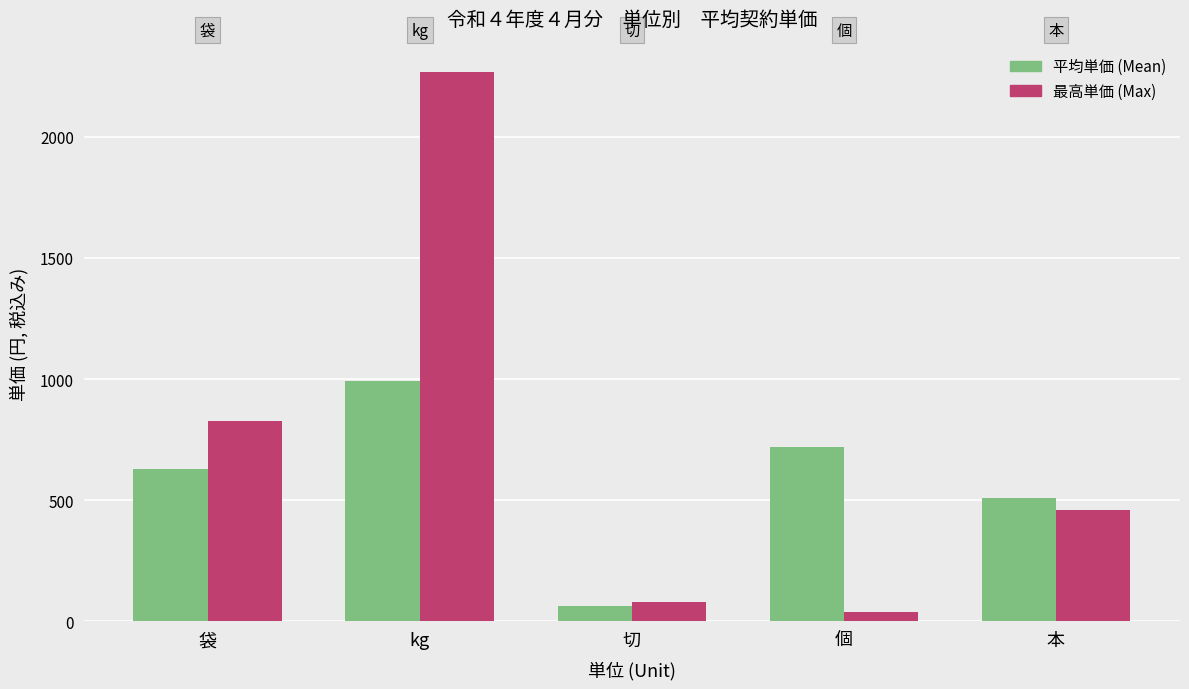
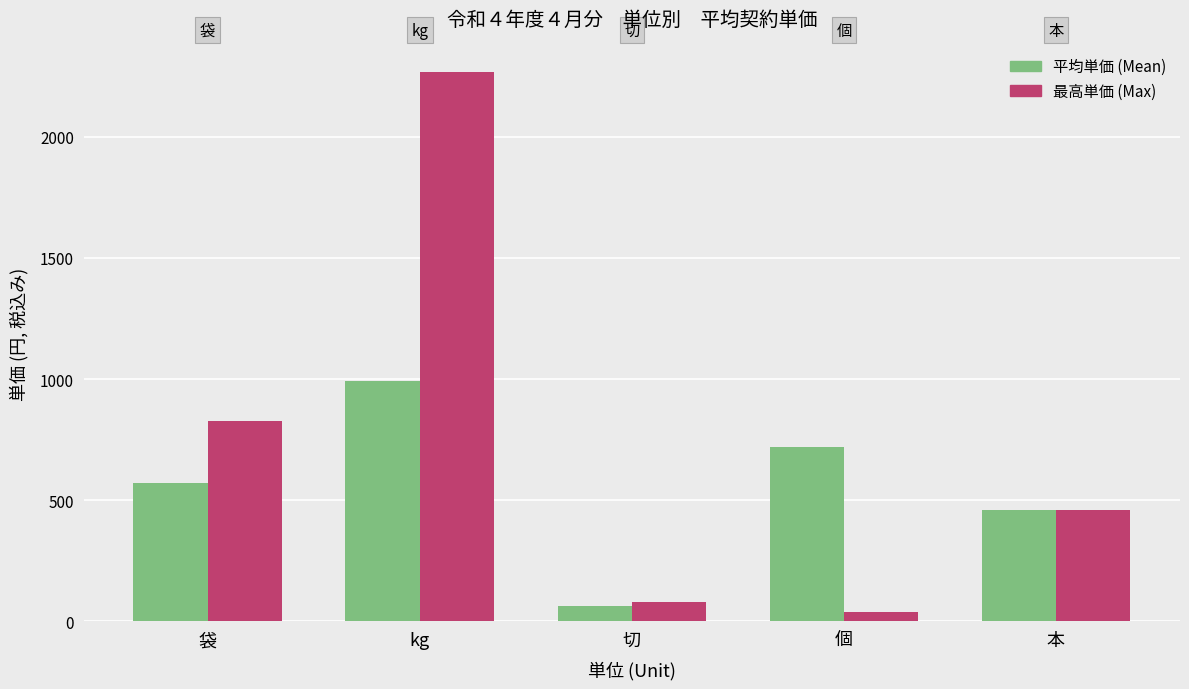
  {
    "平均単価 (Mean)": {
-     "袋": 630,
+     "袋": 570,
      "kg": 990,
      "切": 60,
      "個": 720,
-     "本": 510
+     "本": 460
    },
    "最高単価 (Max)": {
      "袋": 830,
      "kg": 2270,
      "切": 80,
      "個": 40,
      "本": 460
    }
  }
